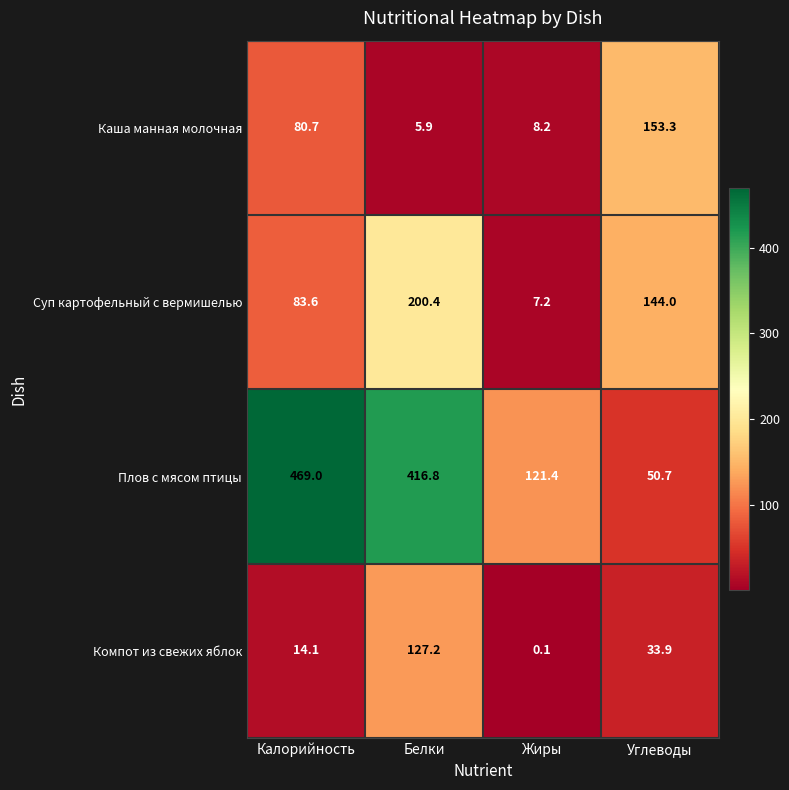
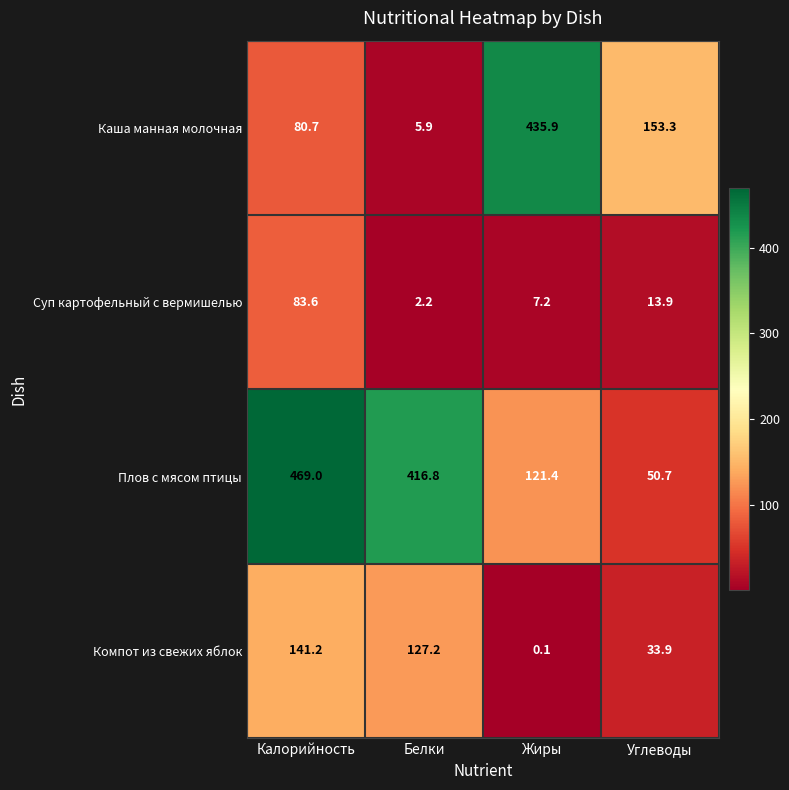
  {
    "Каша манная молочная": {
      "Калорийность": 80.7,
      "Белки": 5.9,
-     "Жиры": 8.2,
+     "Жиры": 435.9,
      "Углеводы": 153.3
    },
    "Суп картофельный с вермишелью": {
      "Калорийность": 83.6,
-     "Белки": 200.4,
+     "Белки": 2.2,
      "Жиры": 7.2,
-     "Углеводы": 144.0
+     "Углеводы": 13.9
    },
    "Плов с мясом птицы": {
      "Калорийность": 469.0,
      "Белки": 416.8,
      "Жиры": 121.4,
      "Углеводы": 50.7
    },
    "Компот из свежих яблок": {
-     "Калорийность": 14.1,
+     "Калорийность": 141.2,
      "Белки": 127.2,
      "Жиры": 0.1,
      "Углеводы": 33.9
    }
  }
